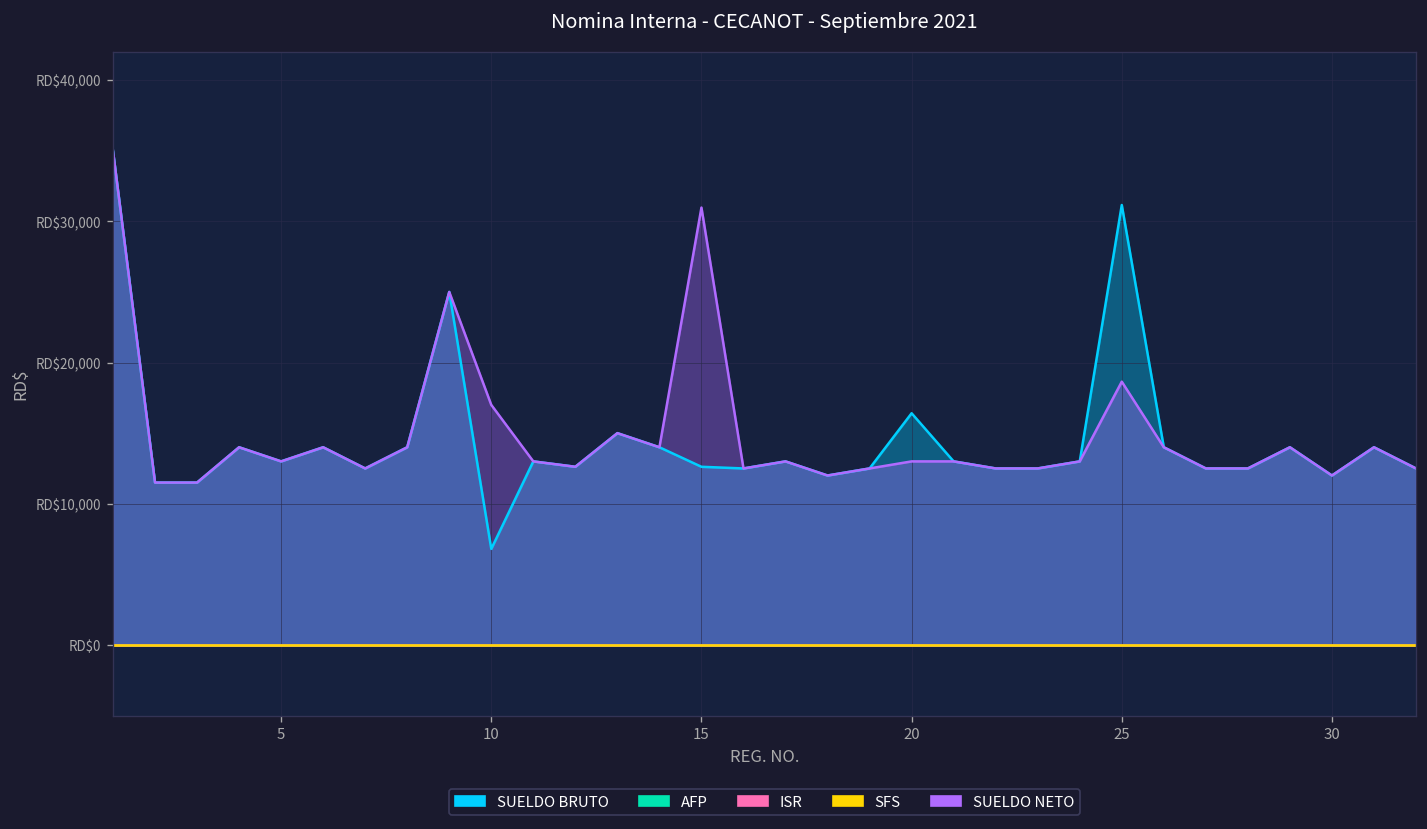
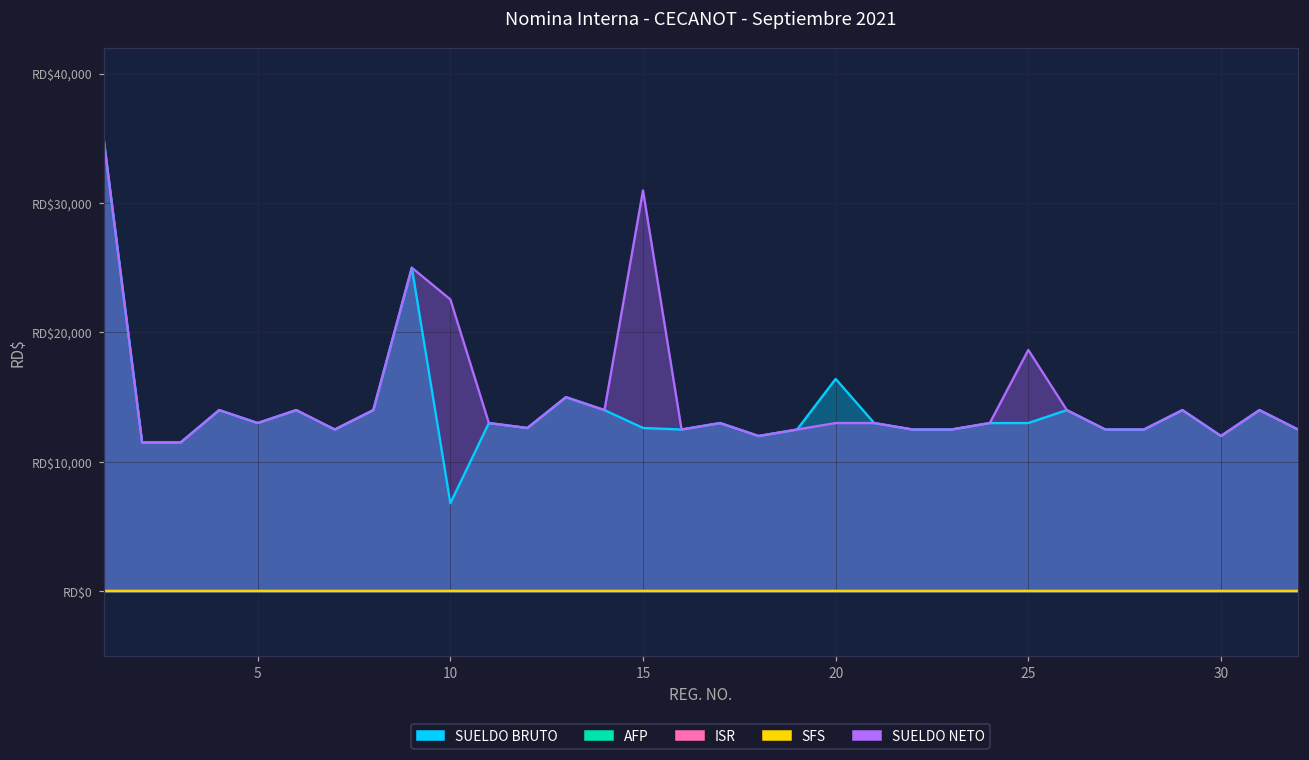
  {
    "SUELDO BRUTO": {
      "10": "RD$6,800",
      "15": "RD$12,600",
      "20": "RD$16,400",
-     "25": "RD$31,200"
+     "25": "RD$13,000"
    },
    "SFS": {
      "5": "RD$0",
      "10": "RD$0",
      "15": "RD$0",
      "20": "RD$0",
      "25": "RD$0",
      "30": "RD$0"
    },
    "SUELDO NETO": {
-     "10": "RD$17,000",
+     "10": "RD$22,600",
      "15": "RD$31,000",
      "20": "RD$13,000",
      "25": "RD$18,600"
    }
  }
